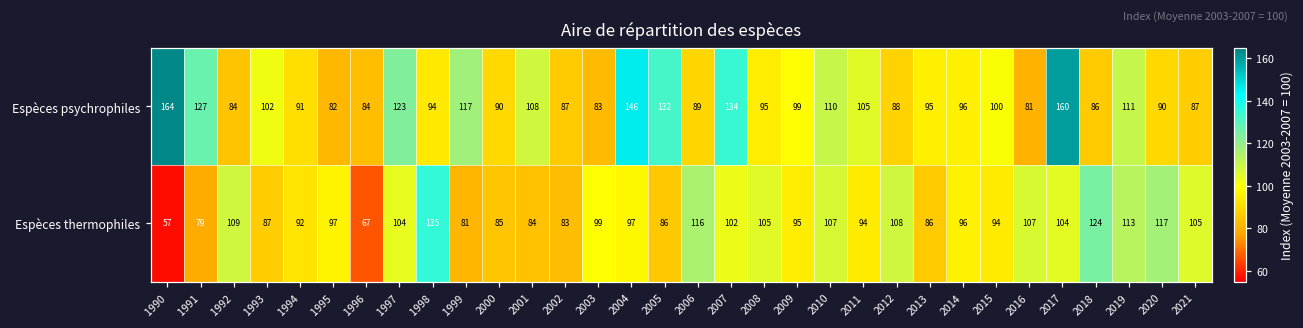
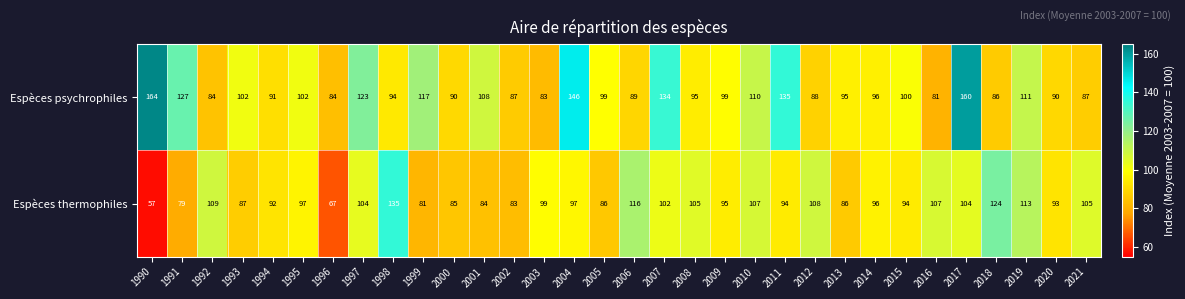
  {
    "Espèces psychrophiles": {
      "1990": 164,
      "1991": 127,
      "1992": 84,
      "1993": 102,
      "1994": 91,
-     "1995": 82,
+     "1995": 102,
      "1996": 84,
      "1997": 123,
      "1998": 94,
      "1999": 117,
      "2000": 90,
      "2001": 108,
      "2002": 87,
      "2003": 83,
      "2004": 146,
-     "2005": 132,
+     "2005": 99,
      "2006": 89,
      "2007": 134,
      "2008": 95,
      "2009": 99,
      "2010": 110,
-     "2011": 105,
+     "2011": 135,
      "2012": 88,
      "2013": 95,
      "2014": 96,
      "2015": 100,
      "2016": 81,
      "2017": 160,
      "2018": 86,
      "2019": 111,
      "2020": 90,
      "2021": 87
    },
    "Espèces thermophiles": {
      "1990": 57,
      "1991": 79,
      "1992": 109,
      "1993": 87,
      "1994": 92,
      "1995": 97,
      "1996": 67,
      "1997": 104,
      "1998": 135,
      "1999": 81,
      "2000": 85,
      "2001": 84,
      "2002": 83,
      "2003": 99,
      "2004": 97,
      "2005": 86,
      "2006": 116,
      "2007": 102,
      "2008": 105,
      "2009": 95,
      "2010": 107,
      "2011": 94,
      "2012": 108,
      "2013": 86,
      "2014": 96,
      "2015": 94,
      "2016": 107,
      "2017": 104,
      "2018": 124,
      "2019": 113,
-     "2020": 117,
+     "2020": 93,
      "2021": 105
    }
  }
